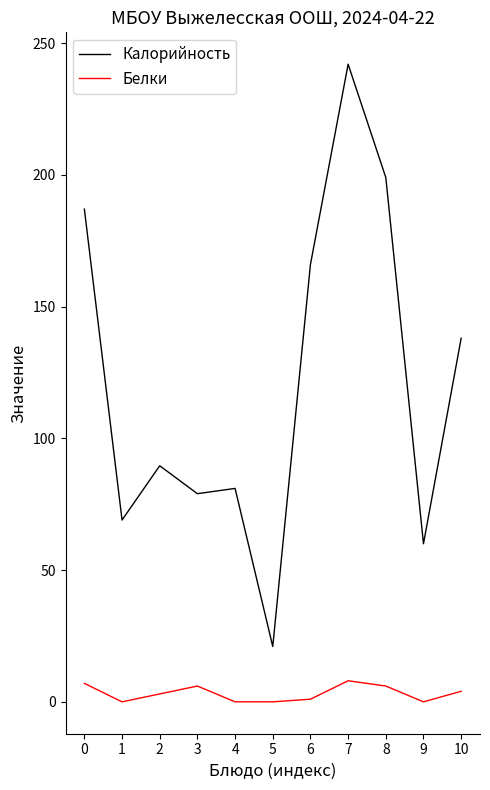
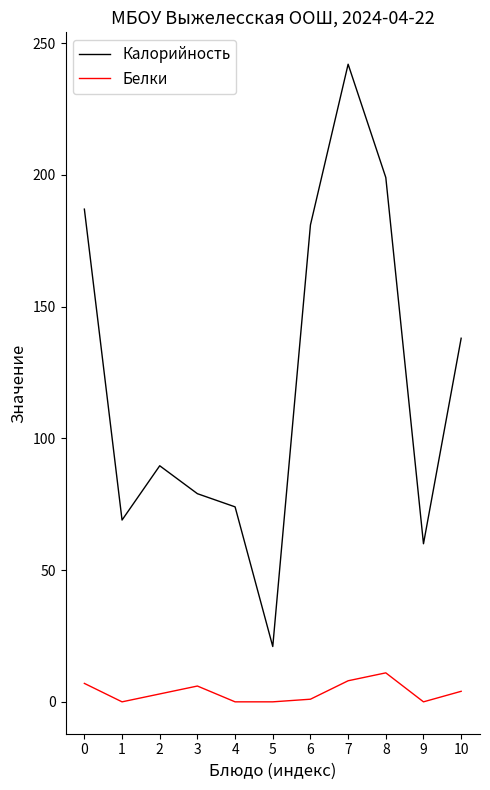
  {
    "Калорийность": {
      "0": 187,
      "1": 69,
      "2": 90,
      "3": 79,
-     "4": 81,
+     "4": 74,
      "5": 21,
-     "6": 166,
+     "6": 181,
      "7": 242,
      "8": 199,
      "9": 60,
      "10": 138
    },
    "Белки": {
      "0": 7,
      "1": 0,
      "2": 3,
      "3": 6,
      "4": 0,
      "5": 0,
      "6": 1,
      "7": 8,
-     "8": 6,
+     "8": 11,
      "9": 0,
      "10": 4
    }
  }
